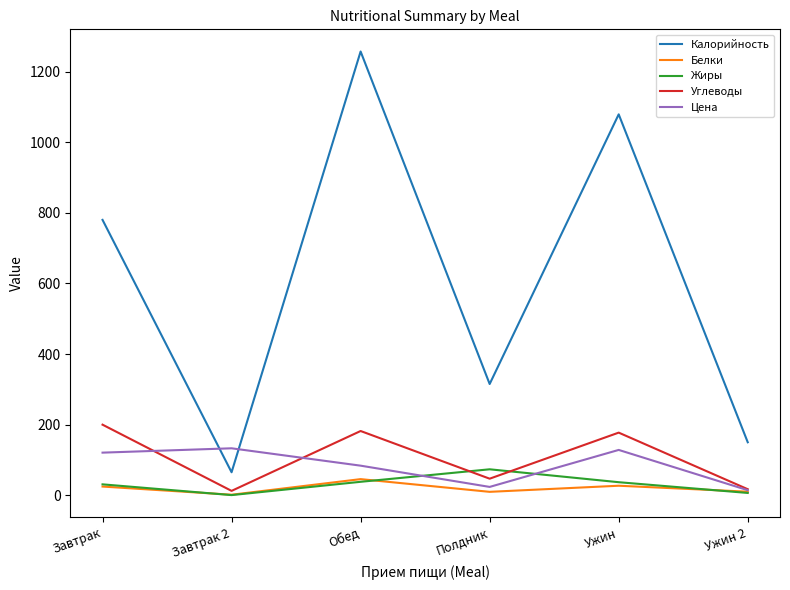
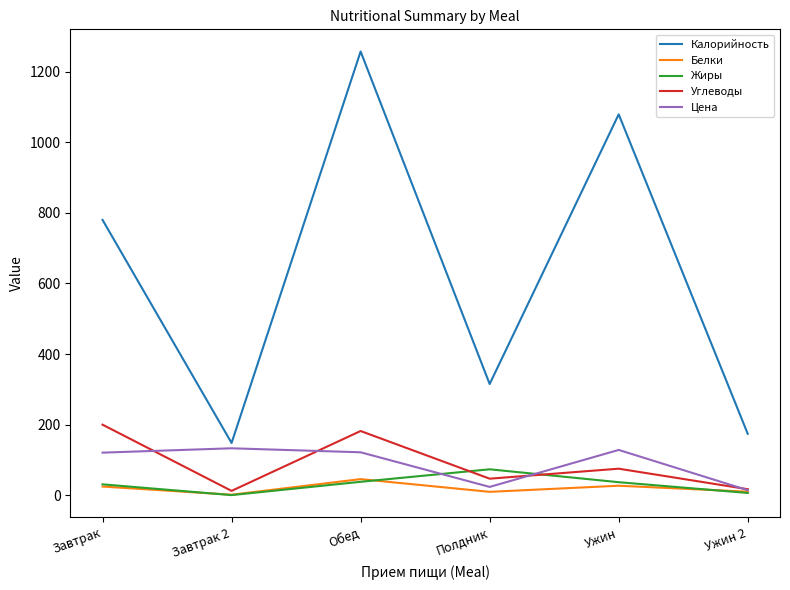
  {
    "Калорийность": {
      "Завтрак": 780,
-     "Завтрак 2": 70,
+     "Завтрак 2": 150,
      "Обед": 1260,
      "Полдник": 320,
      "Ужин": 1080,
-     "Ужин 2": 150
+     "Ужин 2": 170
    },
    "Белки": {
      "Обед": 50,
      "Полдник": 10,
      "Ужин": 30
    },
    "Жиры": {
      "Обед": 40,
      "Полдник": 70,
      "Ужин": 40
    },
    "Углеводы": {
      "Завтрак": 200,
      "Завтрак 2": 10,
      "Обед": 180,
      "Полдник": 50,
-     "Ужин": 180
+     "Ужин": 80
    },
    "Цена": {
      "Завтрак": 120,
      "Завтрак 2": 130,
-     "Обед": 80,
+     "Обед": 120,
      "Полдник": 20,
      "Ужин": 130
    }
  }
